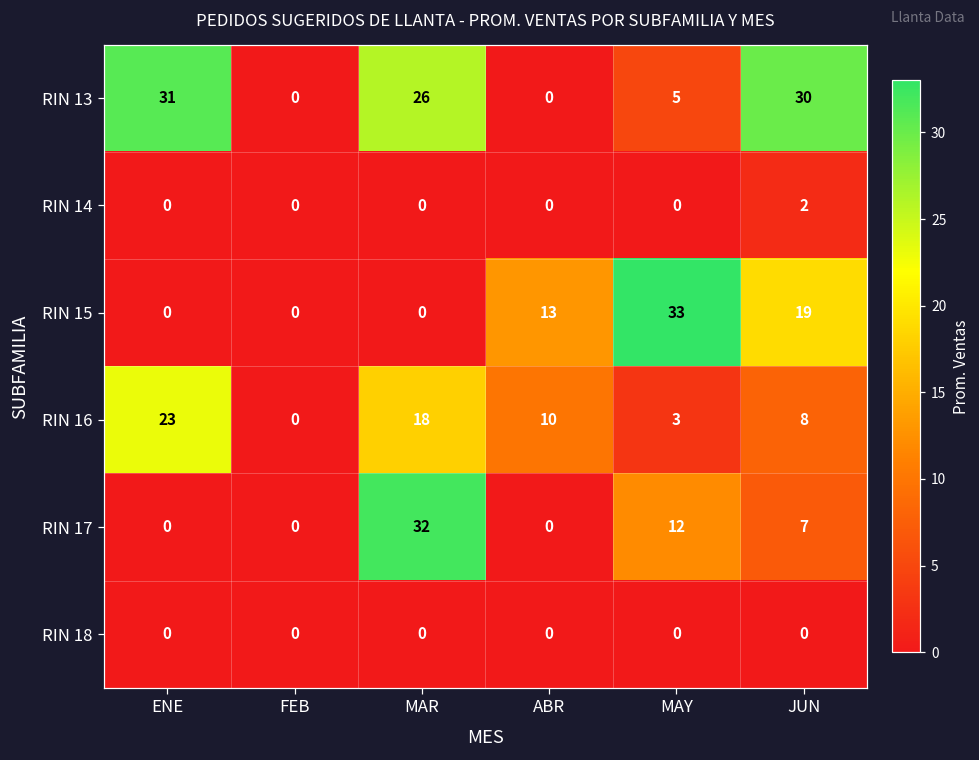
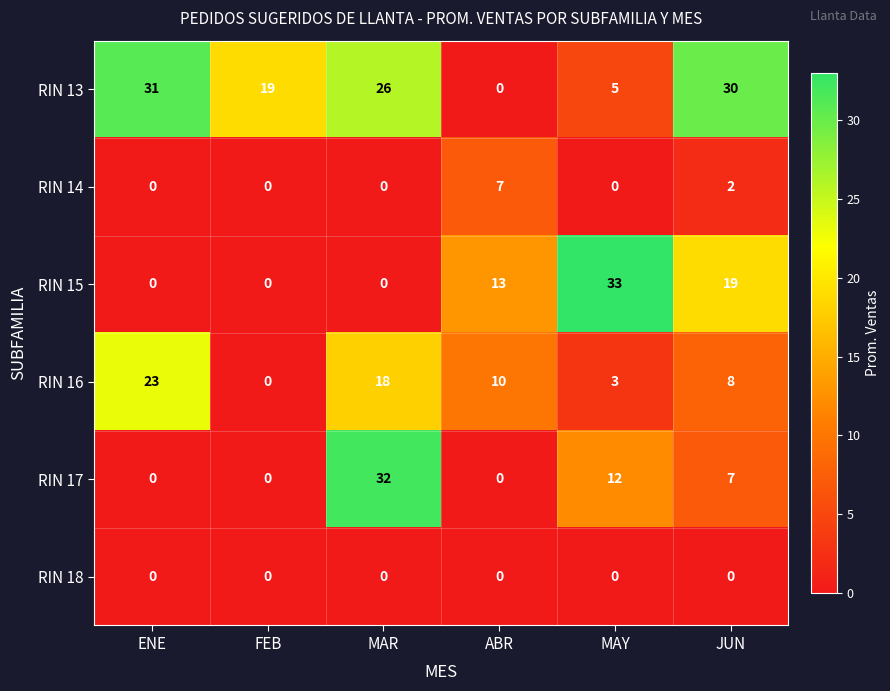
  {
    "RIN 13": {
      "ENE": 31,
-     "FEB": 0,
+     "FEB": 19,
      "MAR": 26,
      "ABR": 0,
      "MAY": 5,
      "JUN": 30
    },
    "RIN 14": {
      "ENE": 0,
      "FEB": 0,
      "MAR": 0,
-     "ABR": 0,
+     "ABR": 7,
      "MAY": 0,
      "JUN": 2
    },
    "RIN 15": {
      "ENE": 0,
      "FEB": 0,
      "MAR": 0,
      "ABR": 13,
      "MAY": 33,
      "JUN": 19
    },
    "RIN 16": {
      "ENE": 23,
      "FEB": 0,
      "MAR": 18,
      "ABR": 10,
      "MAY": 3,
      "JUN": 8
    },
    "RIN 17": {
      "ENE": 0,
      "FEB": 0,
      "MAR": 32,
      "ABR": 0,
      "MAY": 12,
      "JUN": 7
    },
    "RIN 18": {
      "ENE": 0,
      "FEB": 0,
      "MAR": 0,
      "ABR": 0,
      "MAY": 0,
      "JUN": 0
    }
  }
